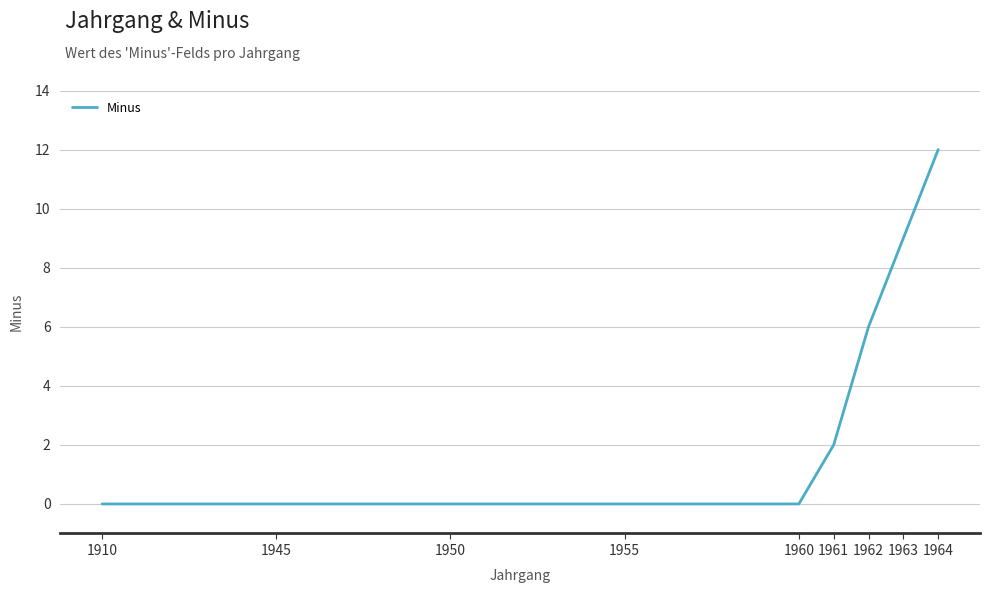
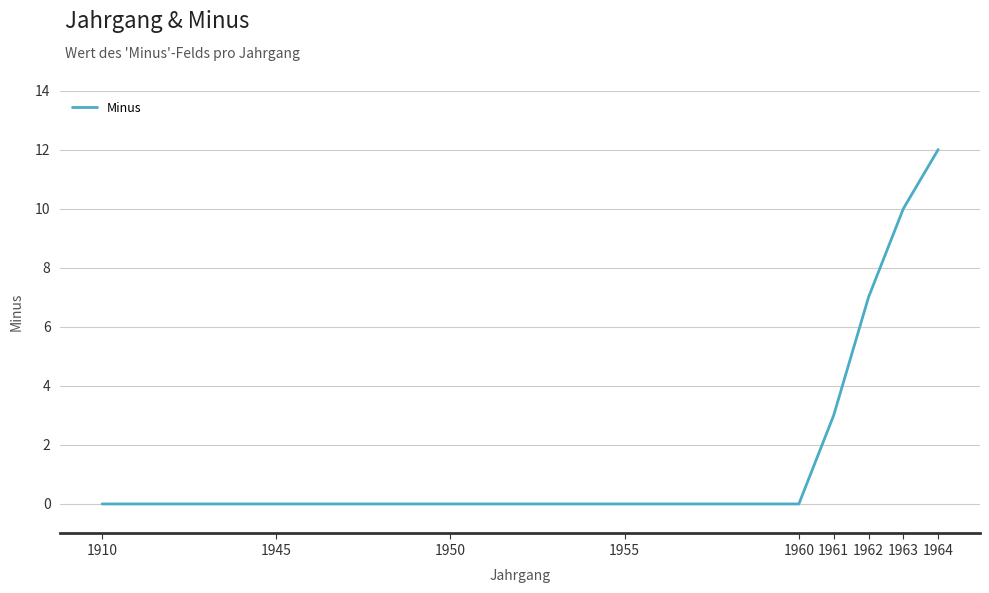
  {
    "1910": 0,
    "1945": 0,
    "1950": 0,
    "1955": 0,
    "1960": 0,
-   "1961": 2,
-   "1962": 6,
-   "1963": 9,
+   "1961": 3,
+   "1962": 7,
+   "1963": 10,
    "1964": 12
  }
